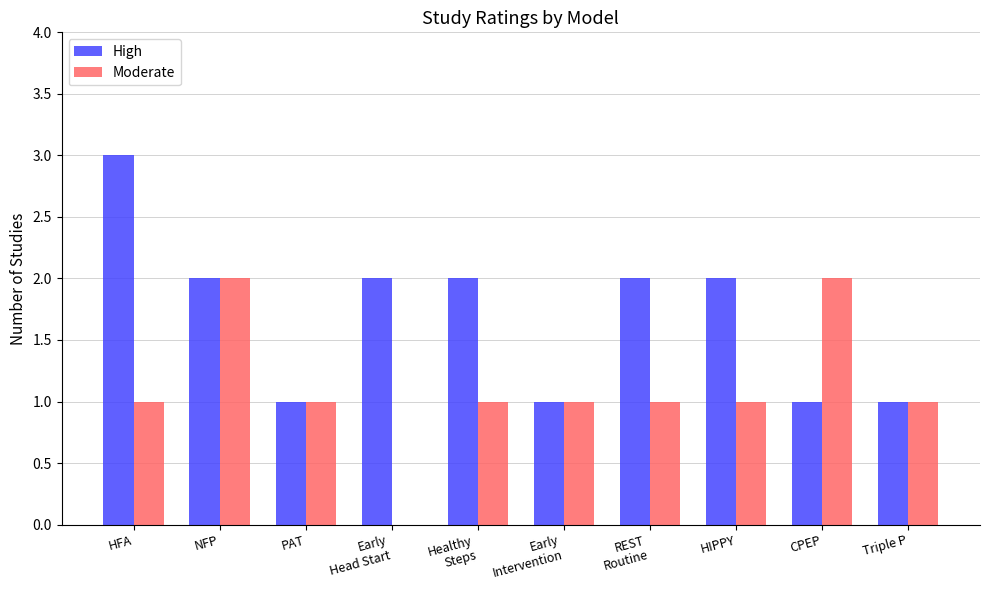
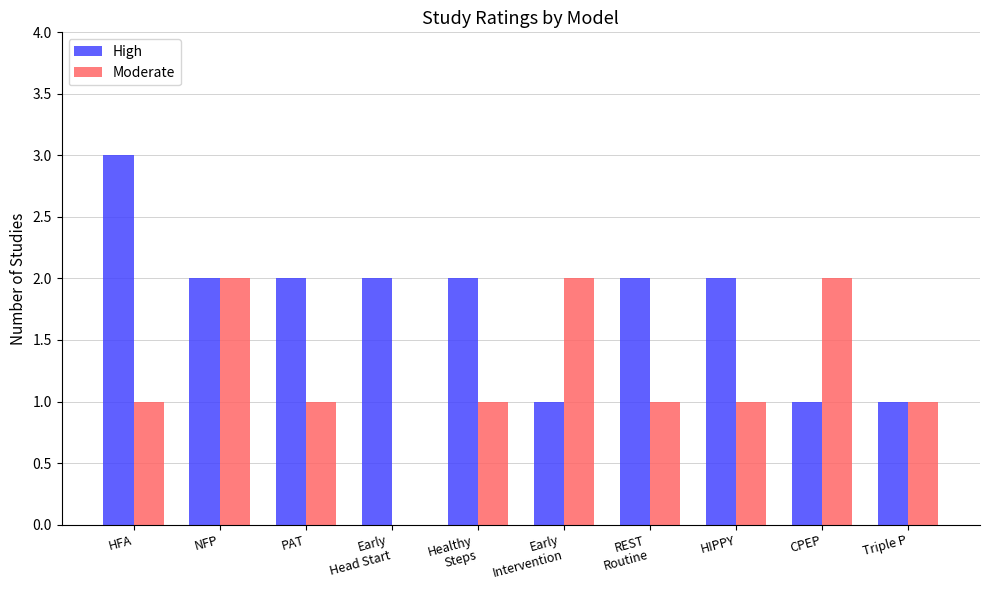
  {
    "High": {
      "HFA": 3,
      "NFP": 2,
-     "PAT": 1,
+     "PAT": 2,
      "Early Head Start": 2,
      "Healthy Steps": 2,
      "Early Intervention": 1,
      "REST Routine": 2,
      "HIPPY": 2,
      "CPEP": 1,
      "Triple P": 1
    },
    "Moderate": {
      "HFA": 1,
      "NFP": 2,
      "PAT": 1,
      "Early Head Start": 0,
      "Healthy Steps": 1,
-     "Early Intervention": 1,
+     "Early Intervention": 2,
      "REST Routine": 1,
      "HIPPY": 1,
      "CPEP": 2,
      "Triple P": 1
    }
  }
